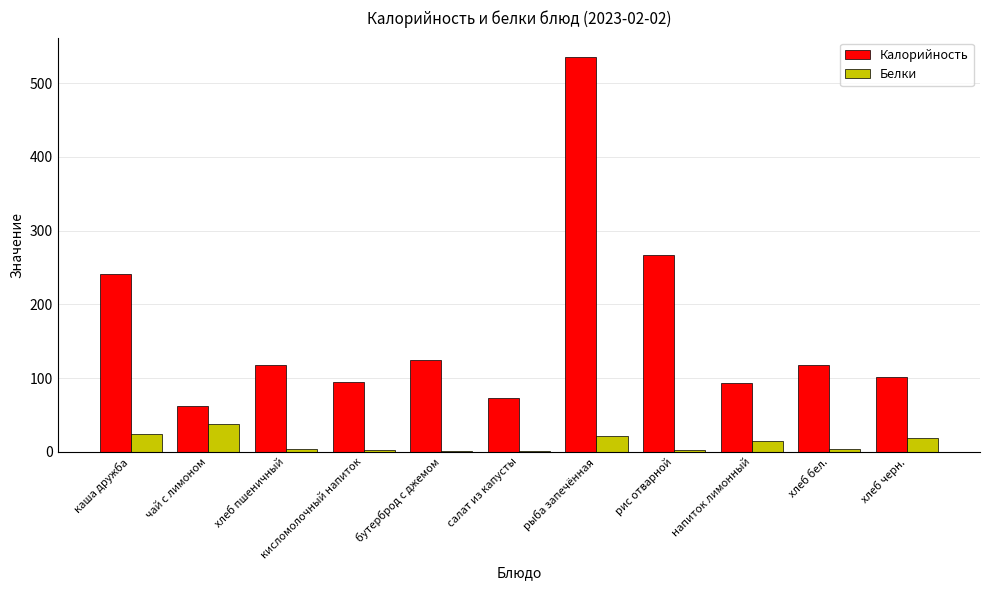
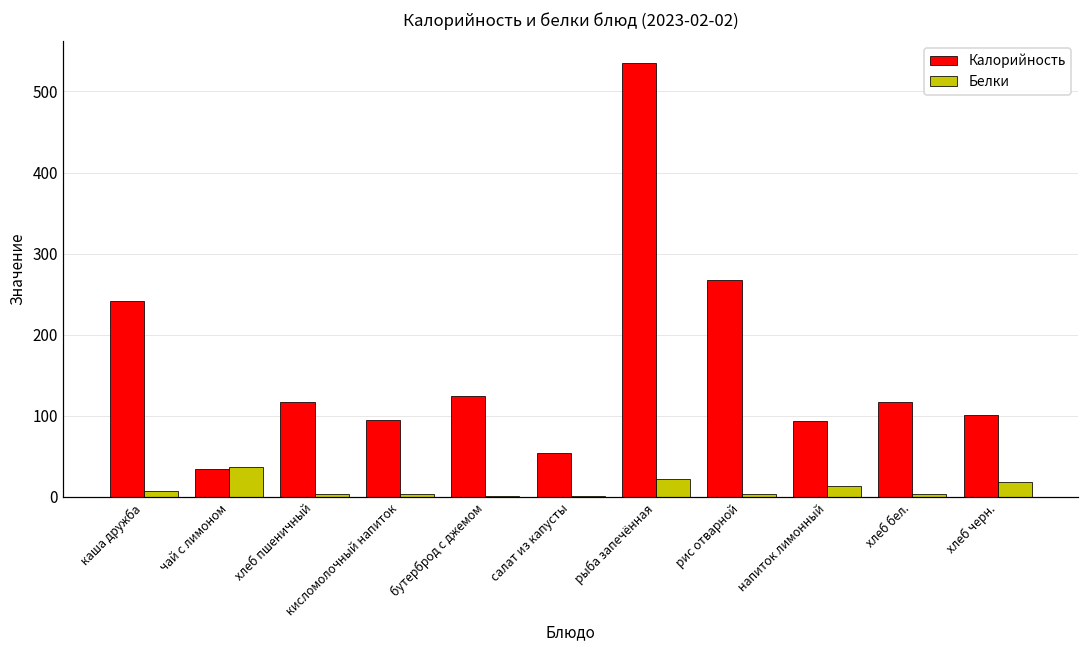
  {
    "Калорийность": {
      "каша дружба": 240,
-     "чай с лимоном": 60,
+     "чай с лимоном": 30,
      "хлеб пшеничный": 120,
      "кисломолочный напиток": 100,
      "бутерброд с джемом": 120,
-     "салат из капусты": 70,
+     "салат из капусты": 50,
      "рыба запечённая": 540,
      "рис отварной": 270,
      "напиток лимонный": 90,
      "хлеб бел.": 120,
      "хлеб черн.": 100
    },
    "Белки": {
-     "каша дружба": 20,
+     "каша дружба": 10,
      "чай с лимоном": 40,
      "хлеб пшеничный": 0,
      "рыба запечённая": 20,
      "напиток лимонный": 10,
      "хлеб бел.": 0,
      "хлеб черн.": 20
    }
  }
